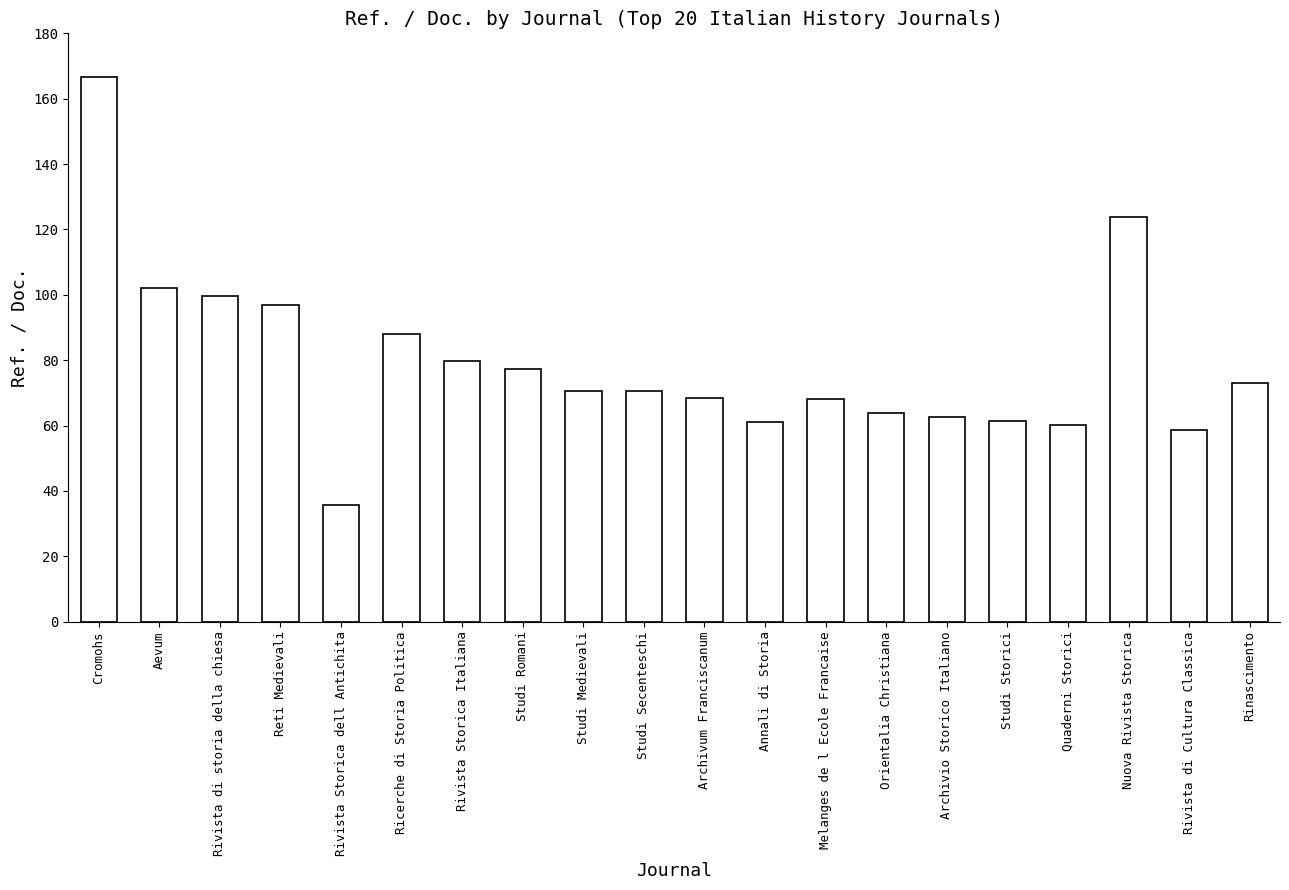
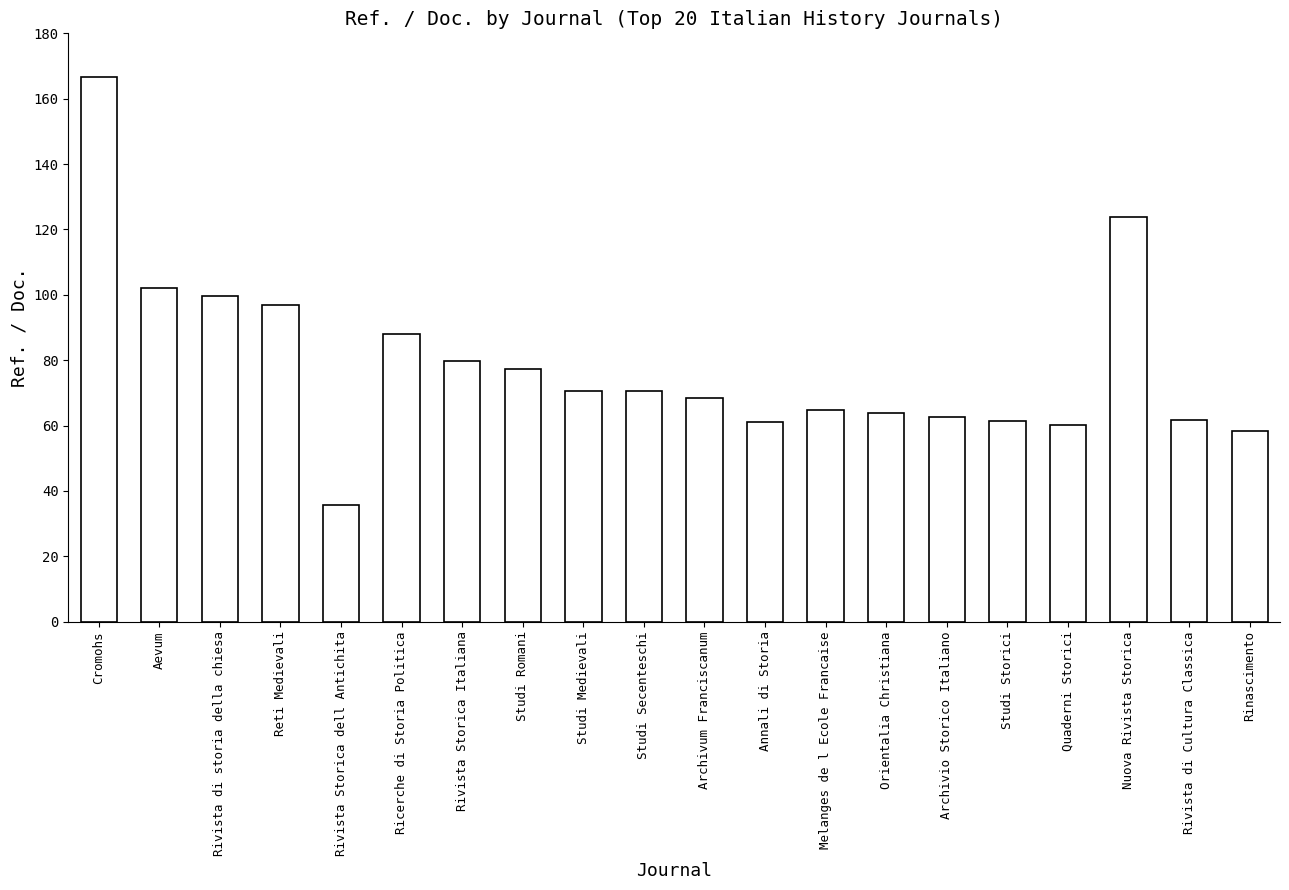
  {
    "Cromohs": 167,
    "Aevum": 102,
    "Rivista di storia della chiesa": 100,
    "Reti Medievali": 97,
    "Rivista Storica dell Antichita": 36,
    "Ricerche di Storia Politica": 88,
    "Rivista Storica Italiana": 80,
    "Studi Romani": 77,
    "Studi Medievali": 71,
    "Studi Secenteschi": 71,
    "Archivum Franciscanum": 69,
    "Annali di Storia": 61,
-   "Melanges de l Ecole Francaise": 68,
+   "Melanges de l Ecole Francaise": 65,
    "Orientalia Christiana": 64,
    "Archivio Storico Italiano": 62,
    "Studi Storici": 62,
    "Quaderni Storici": 60,
    "Nuova Rivista Storica": 124,
-   "Rivista di Cultura Classica": 59,
-   "Rinascimento": 73
+   "Rivista di Cultura Classica": 62,
+   "Rinascimento": 58
  }
